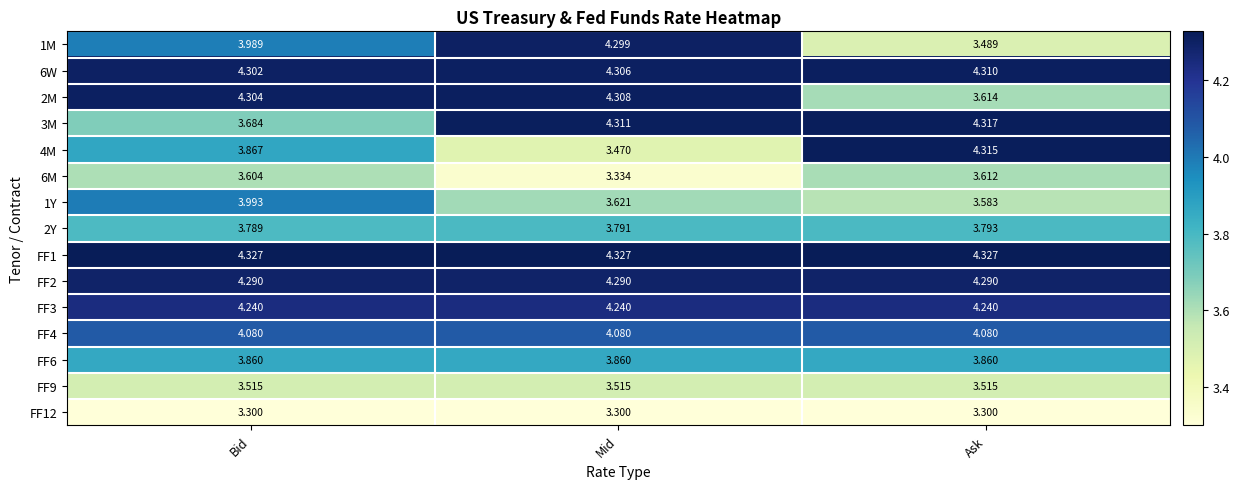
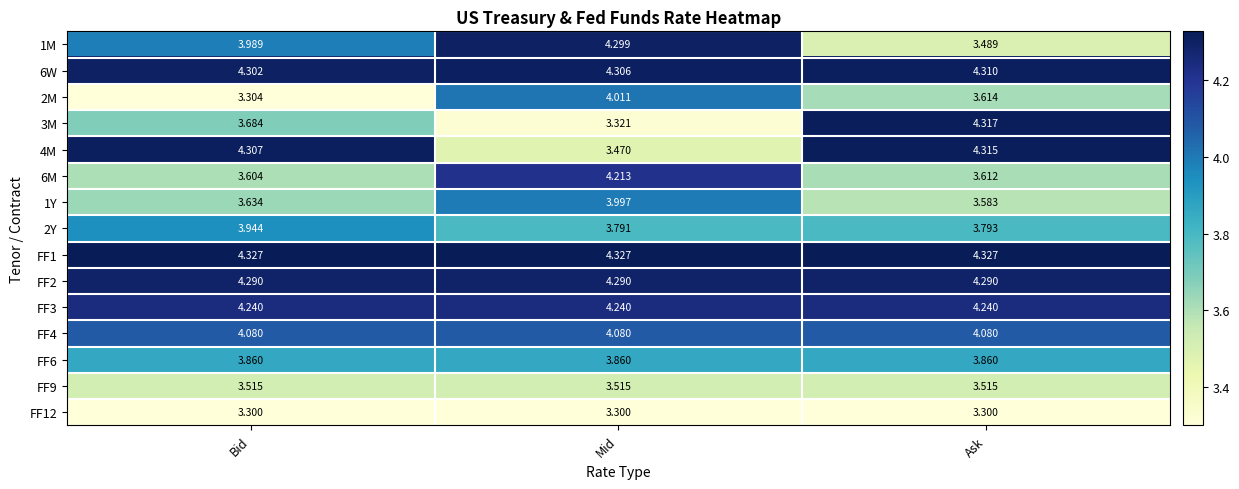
  {
    "1M": {
      "Bid": 3.989,
      "Mid": 4.299,
      "Ask": 3.489
    },
    "6W": {
      "Bid": 4.302,
      "Mid": 4.306,
      "Ask": 4.310
    },
    "2M": {
-     "Bid": 4.304,
-     "Mid": 4.308,
+     "Bid": 3.304,
+     "Mid": 4.011,
      "Ask": 3.614
    },
    "3M": {
      "Bid": 3.684,
-     "Mid": 4.311,
+     "Mid": 3.321,
      "Ask": 4.317
    },
    "4M": {
-     "Bid": 3.867,
+     "Bid": 4.307,
      "Mid": 3.470,
      "Ask": 4.315
    },
    "6M": {
      "Bid": 3.604,
-     "Mid": 3.334,
+     "Mid": 4.213,
      "Ask": 3.612
    },
    "1Y": {
-     "Bid": 3.993,
-     "Mid": 3.621,
+     "Bid": 3.634,
+     "Mid": 3.997,
      "Ask": 3.583
    },
    "2Y": {
-     "Bid": 3.789,
+     "Bid": 3.944,
      "Mid": 3.791,
      "Ask": 3.793
    },
    "FF1": {
      "Bid": 4.327,
      "Mid": 4.327,
      "Ask": 4.327
    },
    "FF2": {
      "Bid": 4.290,
      "Mid": 4.290,
      "Ask": 4.290
    },
    "FF3": {
      "Bid": 4.240,
      "Mid": 4.240,
      "Ask": 4.240
    },
    "FF4": {
      "Bid": 4.080,
      "Mid": 4.080,
      "Ask": 4.080
    },
    "FF6": {
      "Bid": 3.860,
      "Mid": 3.860,
      "Ask": 3.860
    },
    "FF9": {
      "Bid": 3.515,
      "Mid": 3.515,
      "Ask": 3.515
    },
    "FF12": {
      "Bid": 3.300,
      "Mid": 3.300,
      "Ask": 3.300
    }
  }
